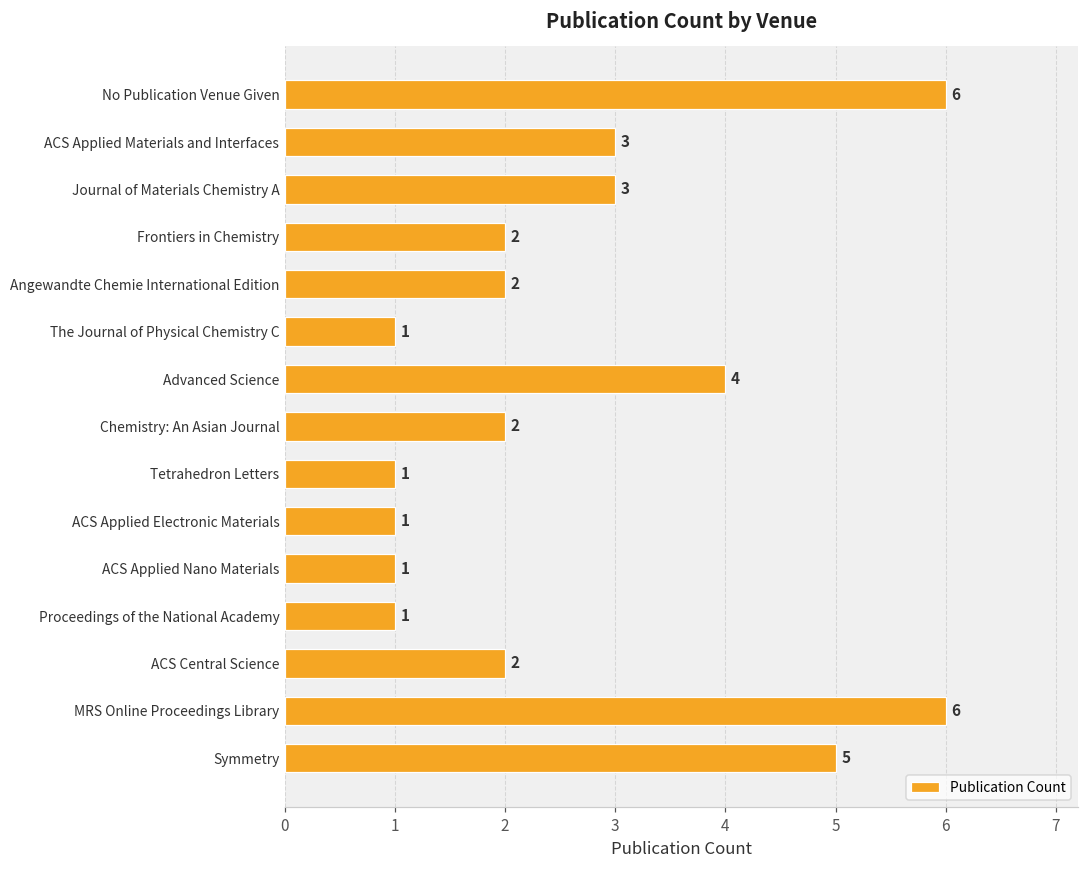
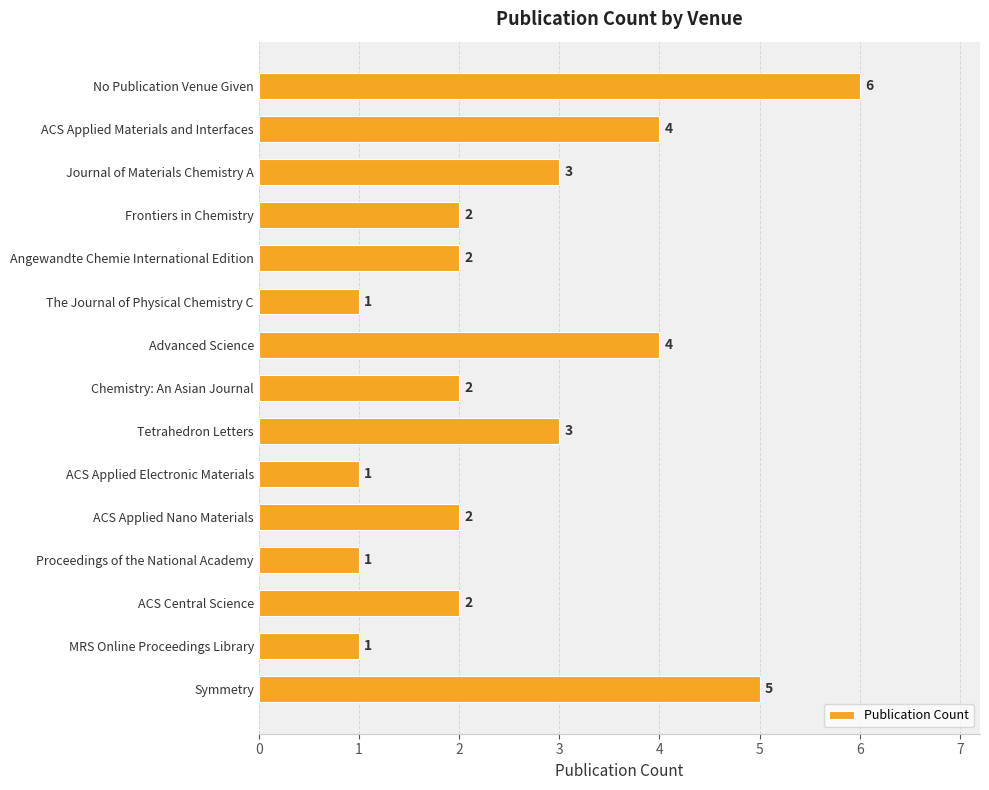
  {
    "No Publication Venue Given": 6,
-   "ACS Applied Materials and Interfaces": 3,
+   "ACS Applied Materials and Interfaces": 4,
    "Journal of Materials Chemistry A": 3,
    "Frontiers in Chemistry": 2,
    "Angewandte Chemie International Edition": 2,
    "The Journal of Physical Chemistry C": 1,
    "Advanced Science": 4,
    "Chemistry: An Asian Journal": 2,
-   "Tetrahedron Letters": 1,
+   "Tetrahedron Letters": 3,
    "ACS Applied Electronic Materials": 1,
-   "ACS Applied Nano Materials": 1,
+   "ACS Applied Nano Materials": 2,
    "Proceedings of the National Academy": 1,
    "ACS Central Science": 2,
-   "MRS Online Proceedings Library": 6,
+   "MRS Online Proceedings Library": 1,
    "Symmetry": 5
  }
